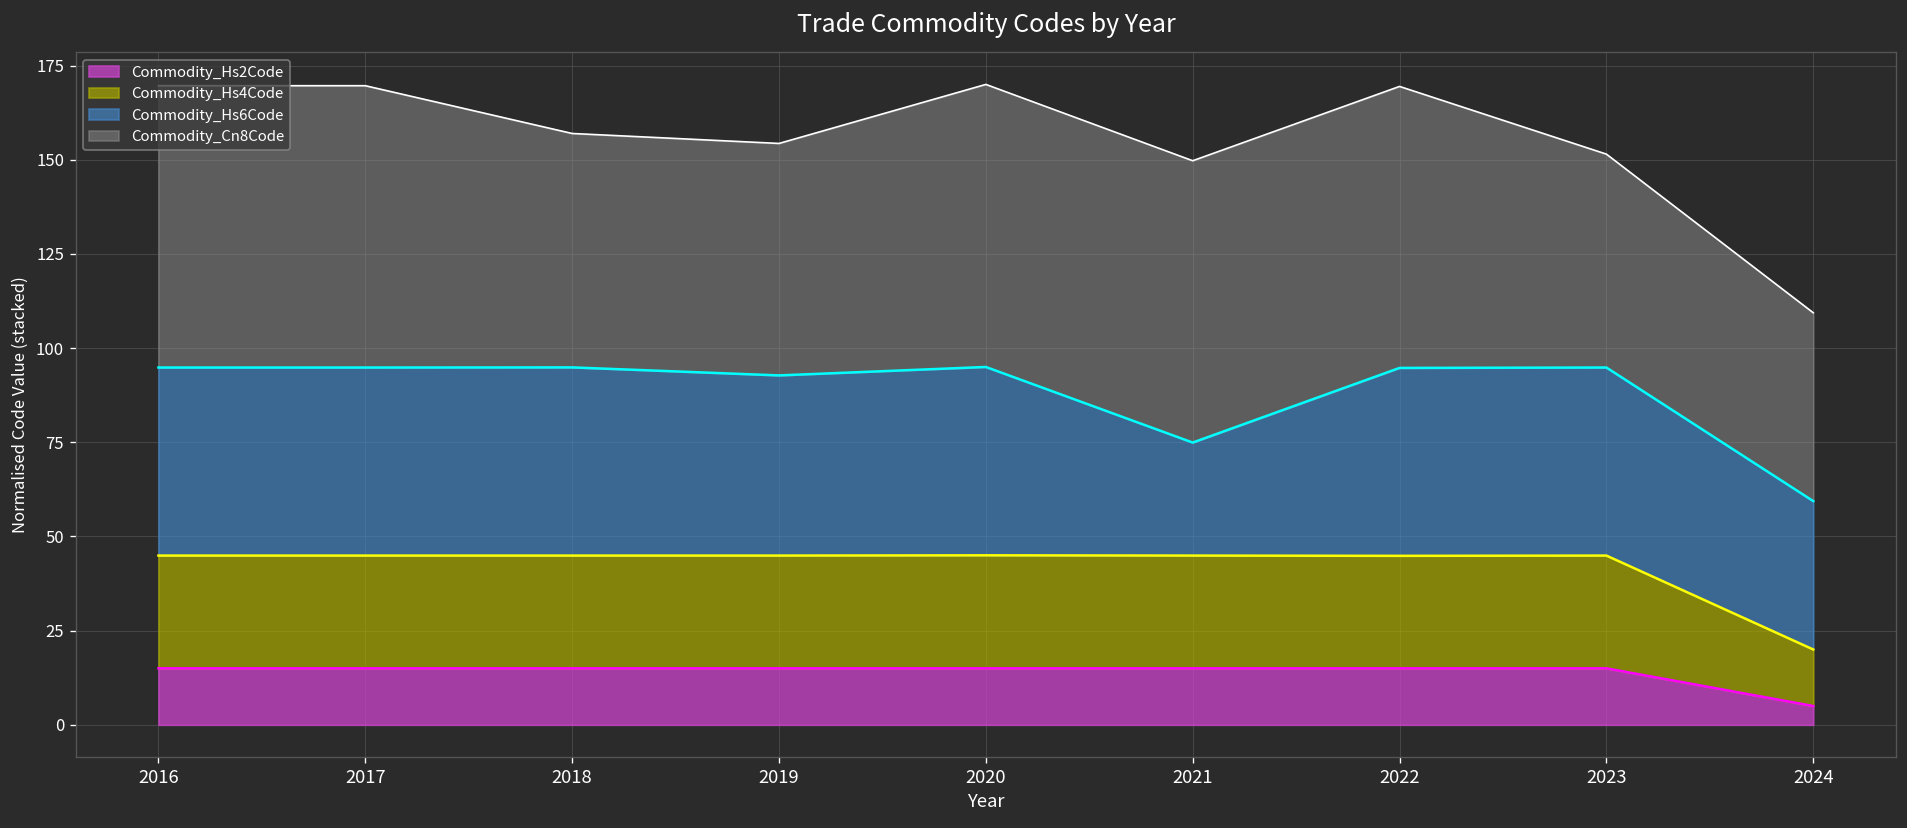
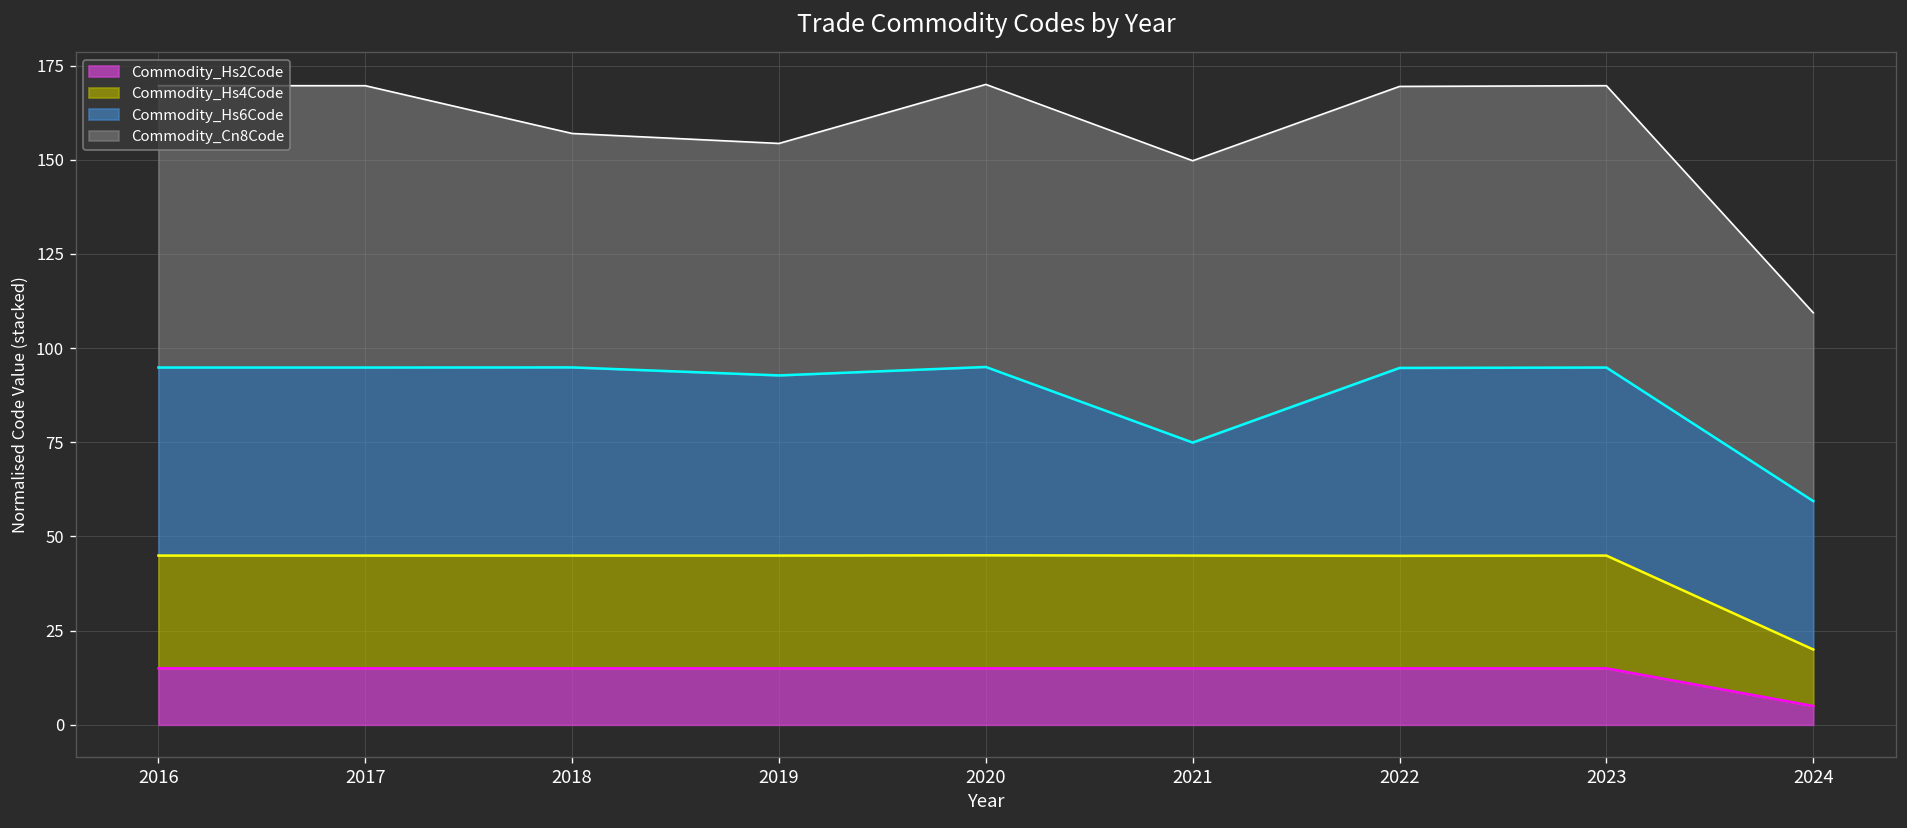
  {
    "Commodity_Hs2Code": {
      "2016": 15,
      "2017": 15,
      "2018": 15,
      "2019": 15,
      "2020": 15,
      "2021": 15,
      "2022": 15,
      "2023": 15,
      "2024": 5
    },
    "Commodity_Hs4Code": {
      "2016": 30,
      "2017": 30,
      "2018": 30,
      "2019": 30,
      "2020": 30,
      "2021": 30,
      "2022": 30,
      "2023": 30,
      "2024": 15
    },
    "Commodity_Hs6Code": {
      "2016": 50,
      "2017": 50,
      "2018": 50,
      "2019": 48,
      "2020": 50,
      "2021": 30,
      "2022": 50,
      "2023": 50,
      "2024": 39
    },
    "Commodity_Cn8Code": {
      "2017": 75,
      "2018": 62,
      "2019": 62,
      "2020": 75,
      "2021": 75,
      "2022": 75,
-     "2023": 57,
+     "2023": 75,
      "2024": 50
    }
  }
